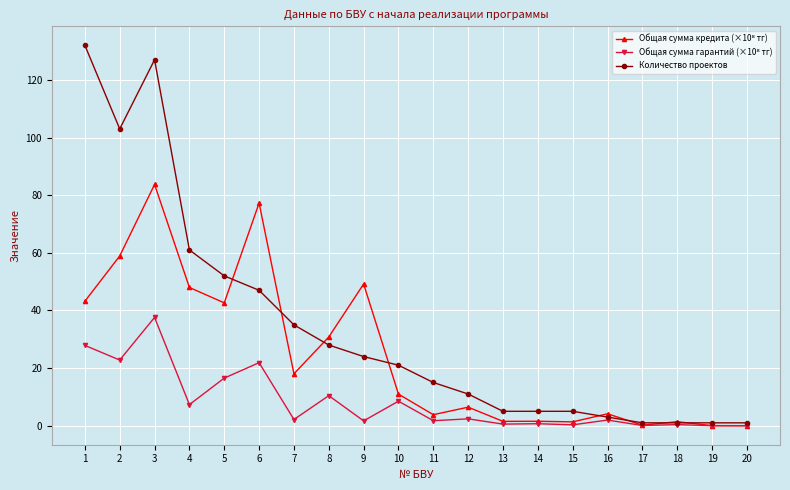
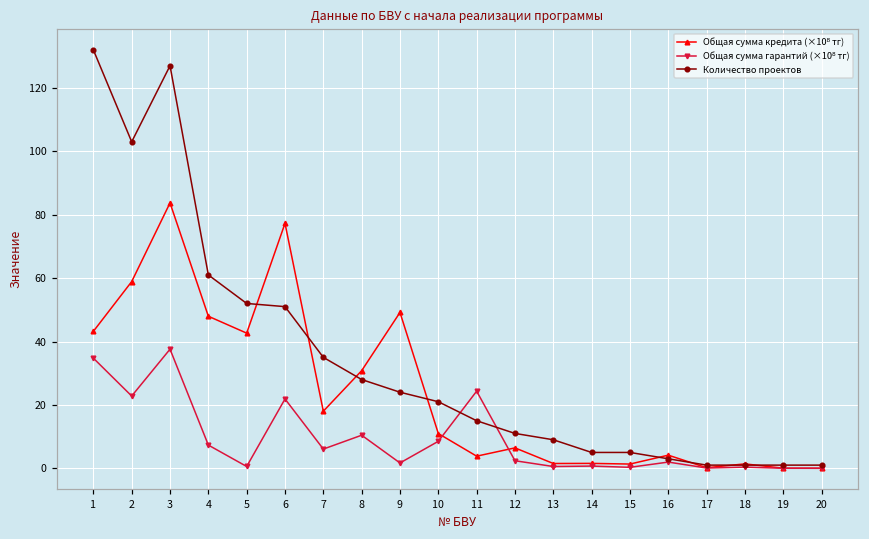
  {
    "Общая сумма кредита (×10⁸ тг)": {
      "1": 43,
      "2": 59,
      "3": 84,
      "4": 48,
      "5": 43,
      "6": 77,
      "7": 18,
      "8": 31,
      "9": 49,
      "10": 11,
      "11": 4,
      "12": 6,
      "13": 2,
      "15": 1,
      "16": 4
    },
    "Общая сумма гарантий (×10⁸ тг)": {
-     "1": 28,
+     "1": 35,
      "2": 23,
      "3": 38,
      "4": 7,
-     "5": 17,
+     "5": 1,
      "6": 22,
-     "7": 2,
+     "7": 6,
      "8": 10,
      "9": 2,
      "10": 9,
-     "11": 2,
+     "11": 24,
      "12": 2,
      "13": 1,
      "15": 0,
      "16": 2
    },
    "Количество проектов": {
      "1": 132,
      "2": 103,
      "3": 127,
      "4": 61,
      "5": 52,
-     "6": 47,
+     "6": 51,
      "7": 35,
      "8": 28,
      "9": 24,
      "10": 21,
      "11": 15,
      "12": 11,
-     "13": 5,
+     "13": 9,
      "14": 5,
      "15": 5,
      "16": 3,
      "19": 1,
      "20": 1
    }
  }
